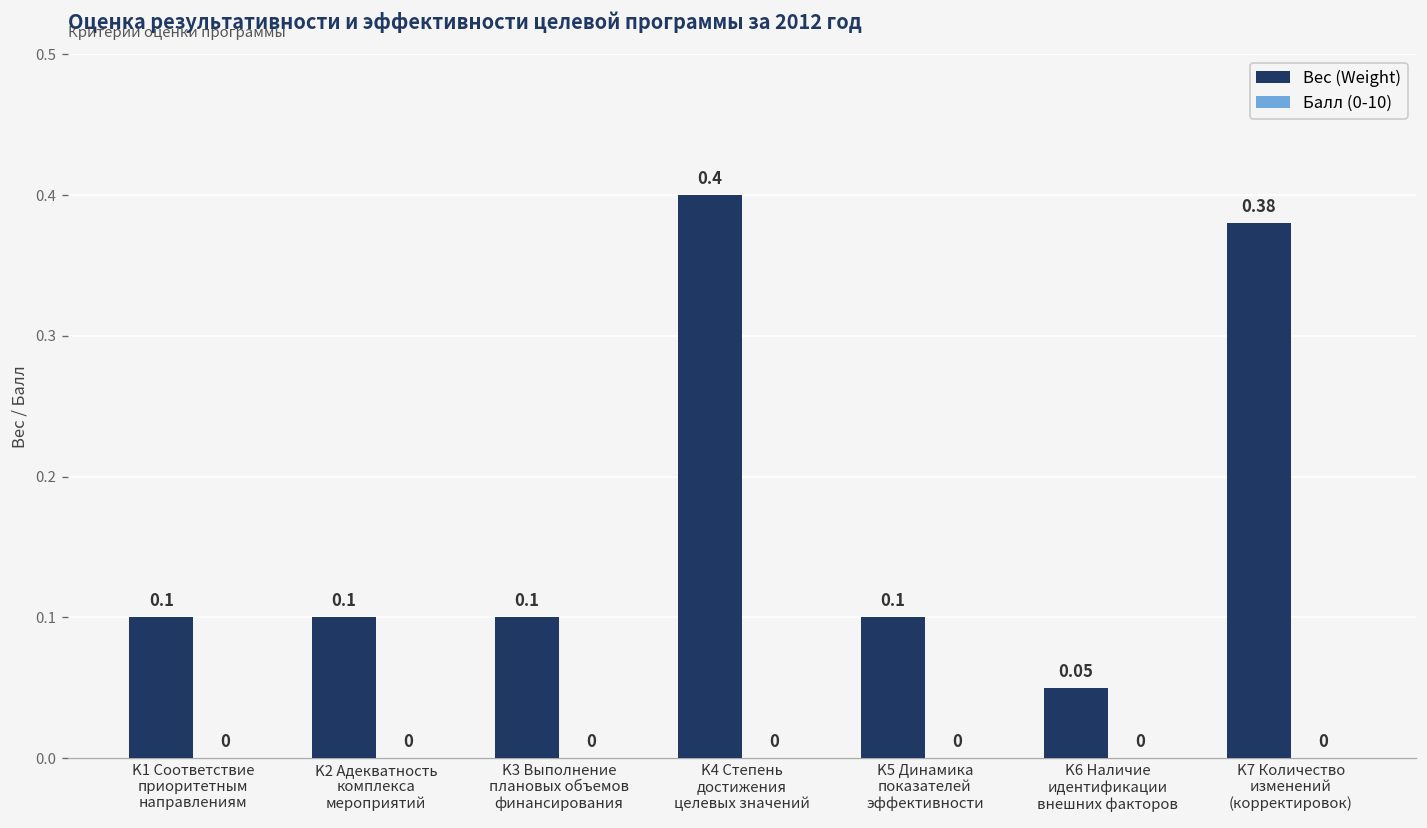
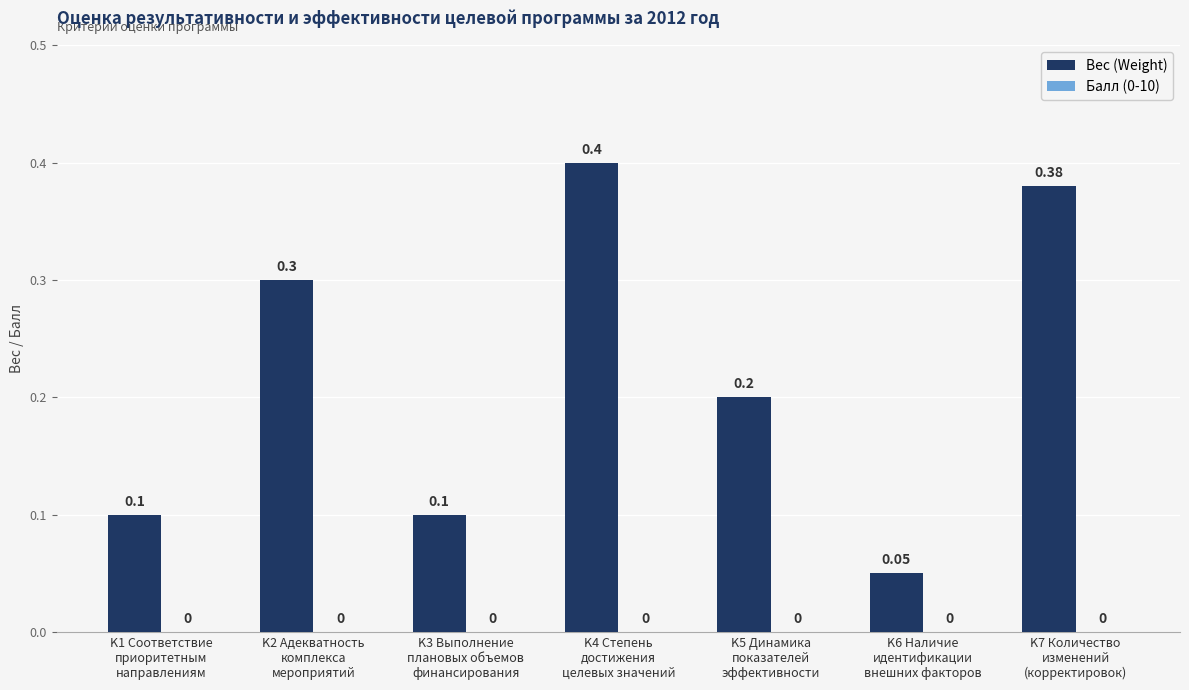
  {
    "Вес (Weight)": {
      "K1 Соответствие приоритетным направлениям": 0.1,
-     "K2 Адекватность комплекса мероприятий": 0.1,
+     "K2 Адекватность комплекса мероприятий": 0.3,
      "K3 Выполнение плановых объемов финансирования": 0.1,
      "K4 Степень достижения целевых значений": 0.4,
-     "K5 Динамика показателей эффективности": 0.1,
+     "K5 Динамика показателей эффективности": 0.2,
      "K6 Наличие идентификации внешних факторов": 0.05,
      "K7 Количество изменений (корректировок)": 0.38
    },
    "Балл (0-10)": {
      "K1 Соответствие приоритетным направлениям": 0,
      "K2 Адекватность комплекса мероприятий": 0,
      "K3 Выполнение плановых объемов финансирования": 0,
      "K4 Степень достижения целевых значений": 0,
      "K5 Динамика показателей эффективности": 0,
      "K6 Наличие идентификации внешних факторов": 0,
      "K7 Количество изменений (корректировок)": 0
    }
  }
